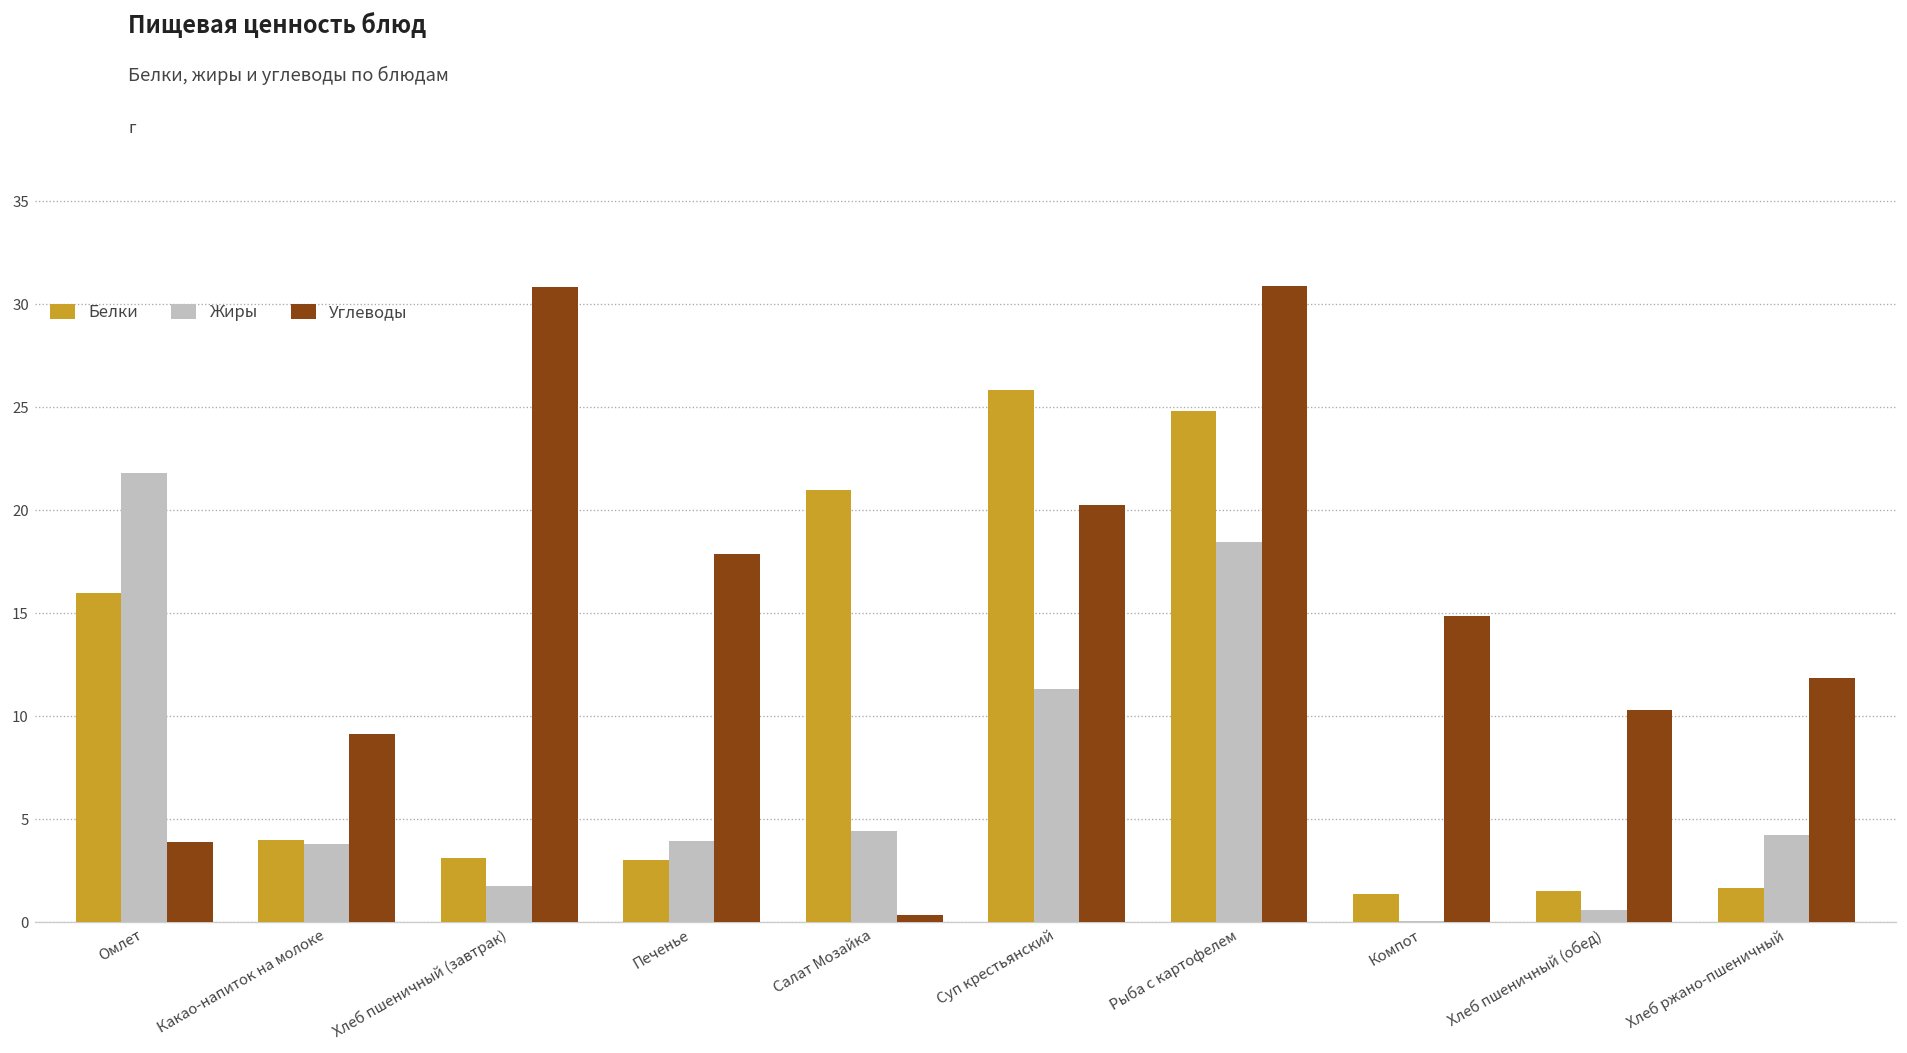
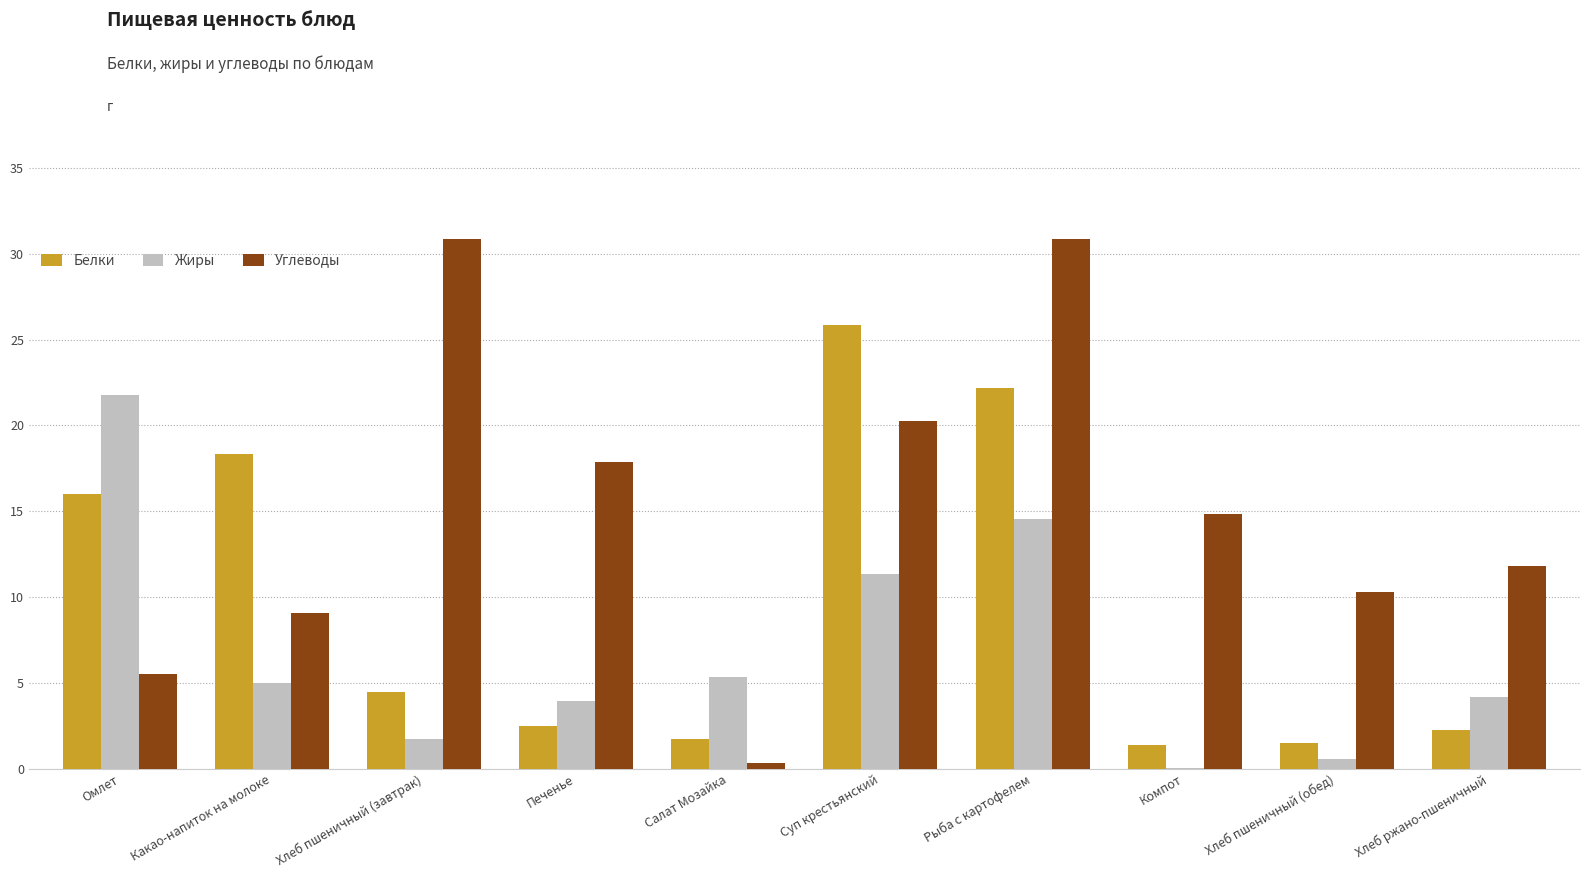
  {
    "Белки": {
      "Омлет": 16.0,
-     "Какао-напиток на молоке": 4.0,
-     "Хлеб пшеничный (завтрак)": 3.1,
-     "Печенье": 3.0,
-     "Салат Мозайка": 21.0,
+     "Какао-напиток на молоке": 18.3,
+     "Хлеб пшеничный (завтрак)": 4.5,
+     "Печенье": 2.5,
+     "Салат Мозайка": 1.7,
      "Суп крестьянский": 25.8,
-     "Рыба с картофелем": 24.8,
+     "Рыба с картофелем": 22.2,
      "Компот": 1.4,
      "Хлеб пшеничный (обед)": 1.5,
-     "Хлеб ржано-пшеничный": 1.7
+     "Хлеб ржано-пшеничный": 2.2
    },
    "Жиры": {
      "Омлет": 21.8,
-     "Какао-напиток на молоке": 3.8,
+     "Какао-напиток на молоке": 5.0,
      "Хлеб пшеничный (завтрак)": 1.7,
      "Печенье": 3.9,
-     "Салат Мозайка": 4.4,
+     "Салат Мозайка": 5.3,
      "Суп крестьянский": 11.3,
-     "Рыба с картофелем": 18.4,
+     "Рыба с картофелем": 14.5,
      "Хлеб пшеничный (обед)": 0.6,
      "Хлеб ржано-пшеничный": 4.2
    },
    "Углеводы": {
-     "Омлет": 3.9,
+     "Омлет": 5.5,
      "Какао-напиток на молоке": 9.1,
      "Хлеб пшеничный (завтрак)": 30.8,
      "Печенье": 17.9,
      "Салат Мозайка": 0.3,
      "Суп крестьянский": 20.2,
      "Рыба с картофелем": 30.9,
      "Компот": 14.8,
      "Хлеб пшеничный (обед)": 10.3,
      "Хлеб ржано-пшеничный": 11.8
    }
  }
